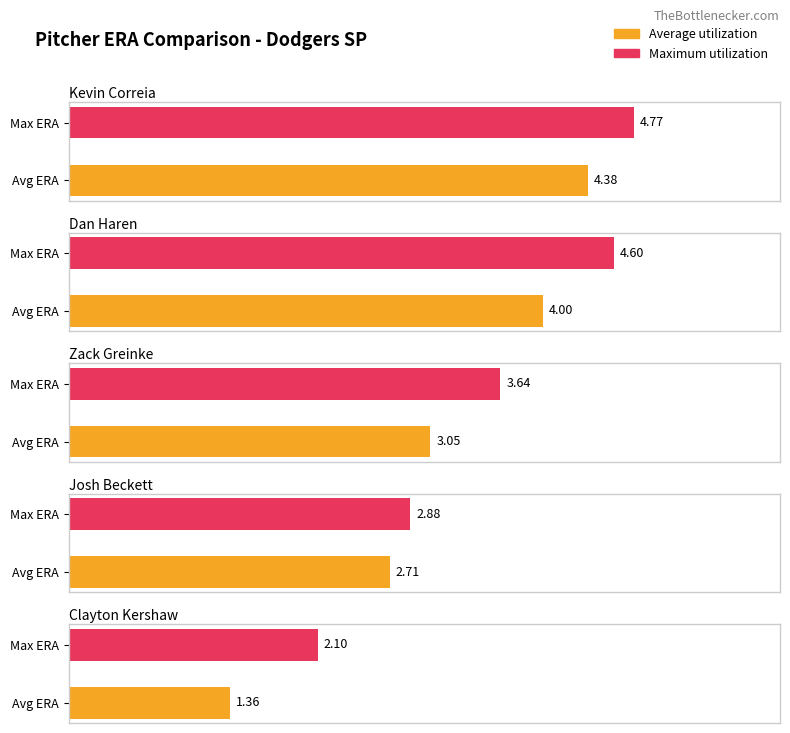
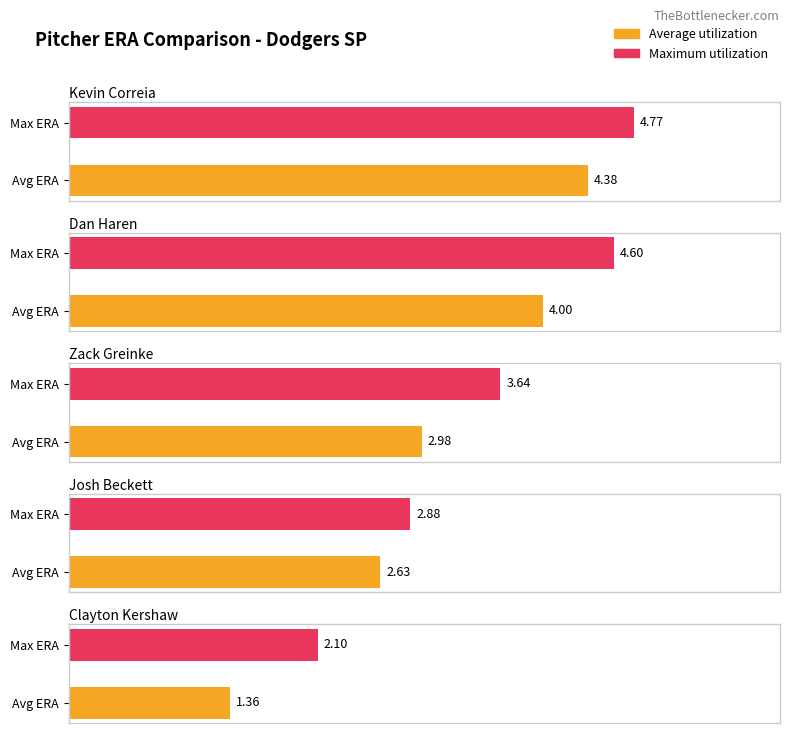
  {
    "Kevin Correia": {
      "Max ERA": 4.77,
      "Avg ERA": 4.38
    },
    "Dan Haren": {
      "Max ERA": 4.60,
      "Avg ERA": 4.00
    },
    "Zack Greinke": {
      "Max ERA": 3.64,
-     "Avg ERA": 3.05
+     "Avg ERA": 2.98
    },
    "Josh Beckett": {
      "Max ERA": 2.88,
-     "Avg ERA": 2.71
+     "Avg ERA": 2.63
    },
    "Clayton Kershaw": {
      "Max ERA": 2.10,
      "Avg ERA": 1.36
    }
  }
